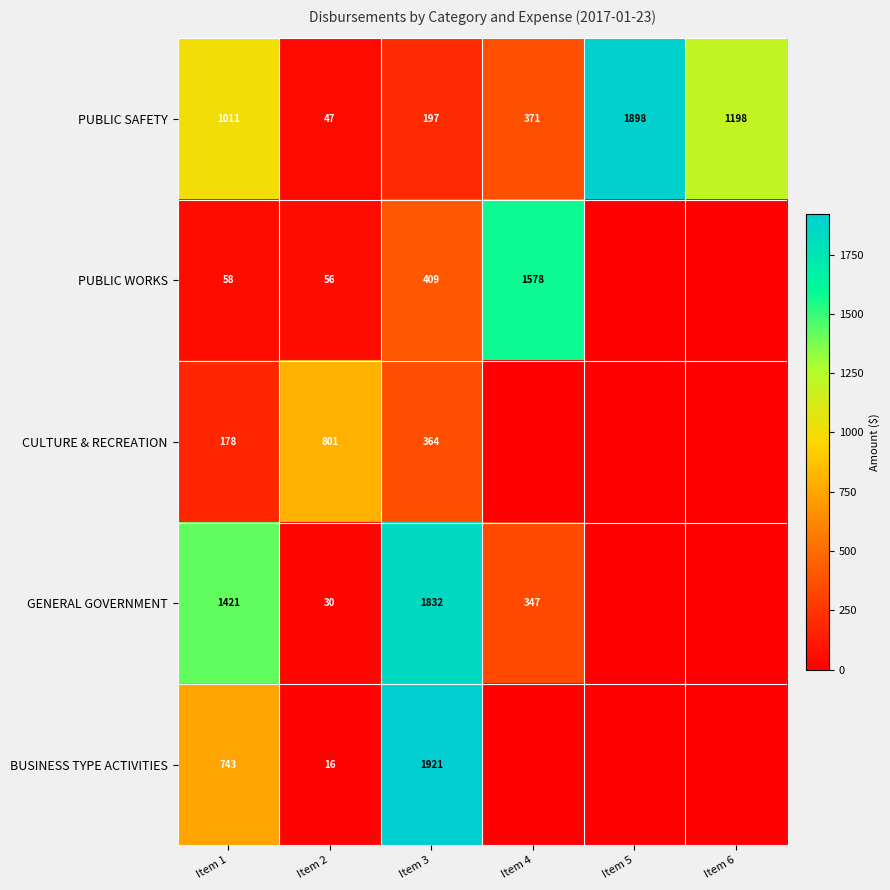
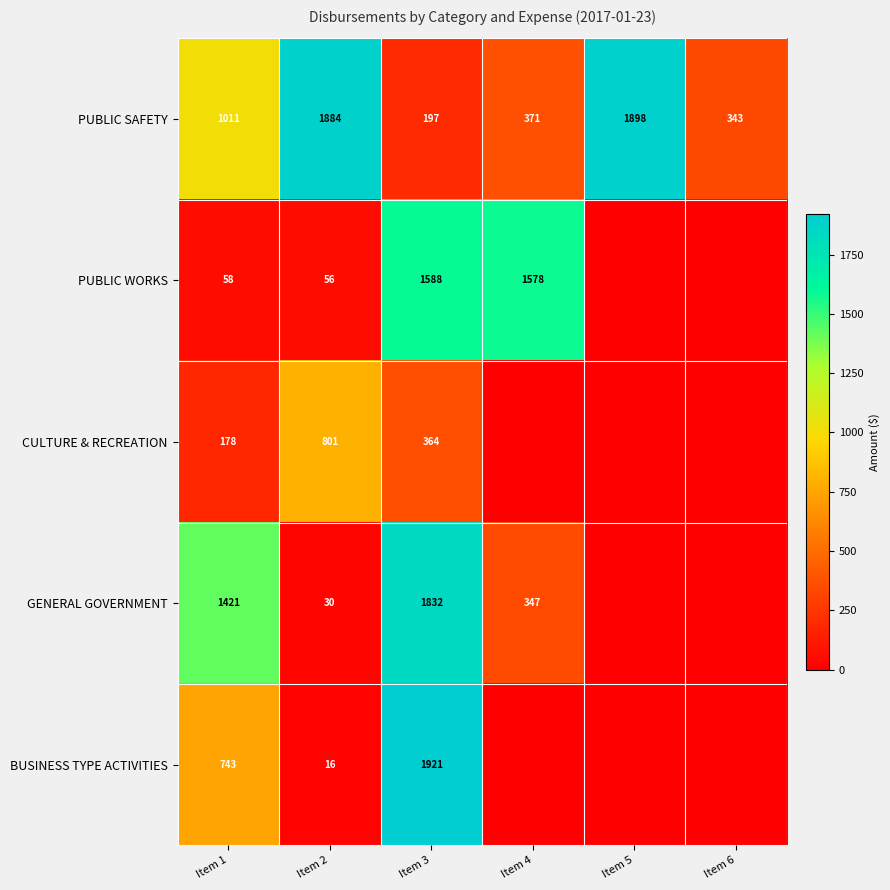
  {
    "PUBLIC SAFETY": {
      "Item 1": 1011,
-     "Item 2": 47,
+     "Item 2": 1884,
      "Item 3": 197,
      "Item 4": 371,
      "Item 5": 1898,
-     "Item 6": 1198
+     "Item 6": 343
    },
    "PUBLIC WORKS": {
      "Item 1": 58,
      "Item 2": 56,
-     "Item 3": 409,
+     "Item 3": 1588,
      "Item 4": 1578
    },
    "CULTURE & RECREATION": {
      "Item 1": 178,
      "Item 2": 801,
      "Item 3": 364
    },
    "GENERAL GOVERNMENT": {
      "Item 1": 1421,
      "Item 2": 30,
      "Item 3": 1832,
      "Item 4": 347
    },
    "BUSINESS TYPE ACTIVITIES": {
      "Item 1": 743,
      "Item 2": 16,
      "Item 3": 1921
    }
  }
